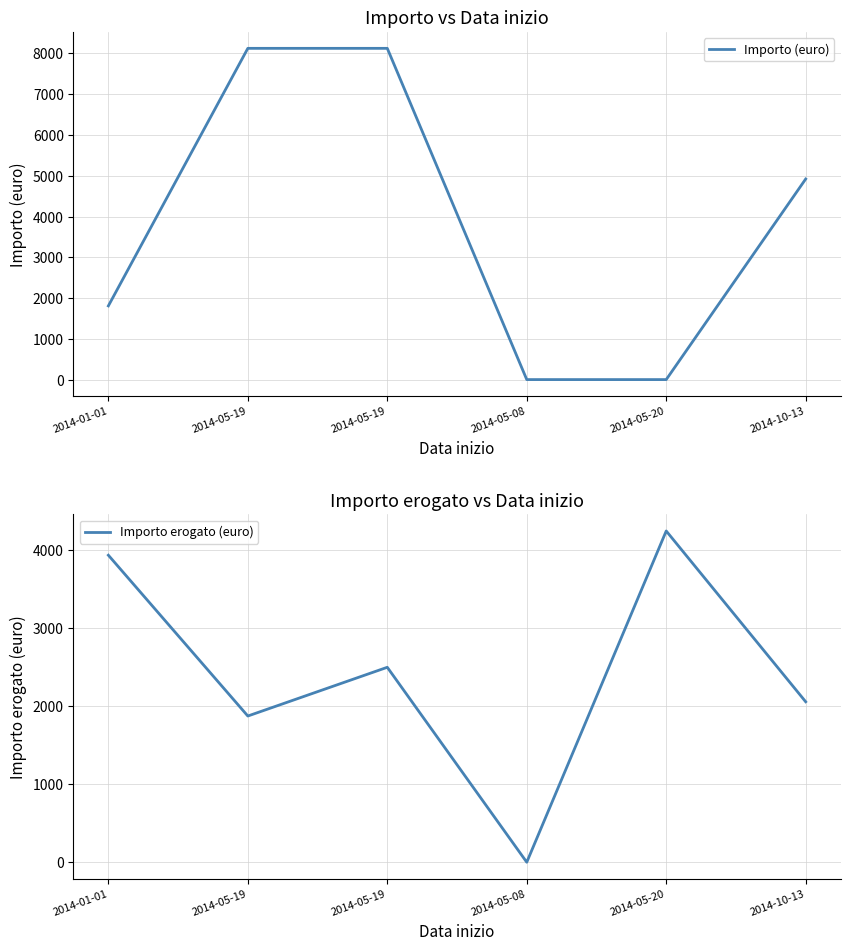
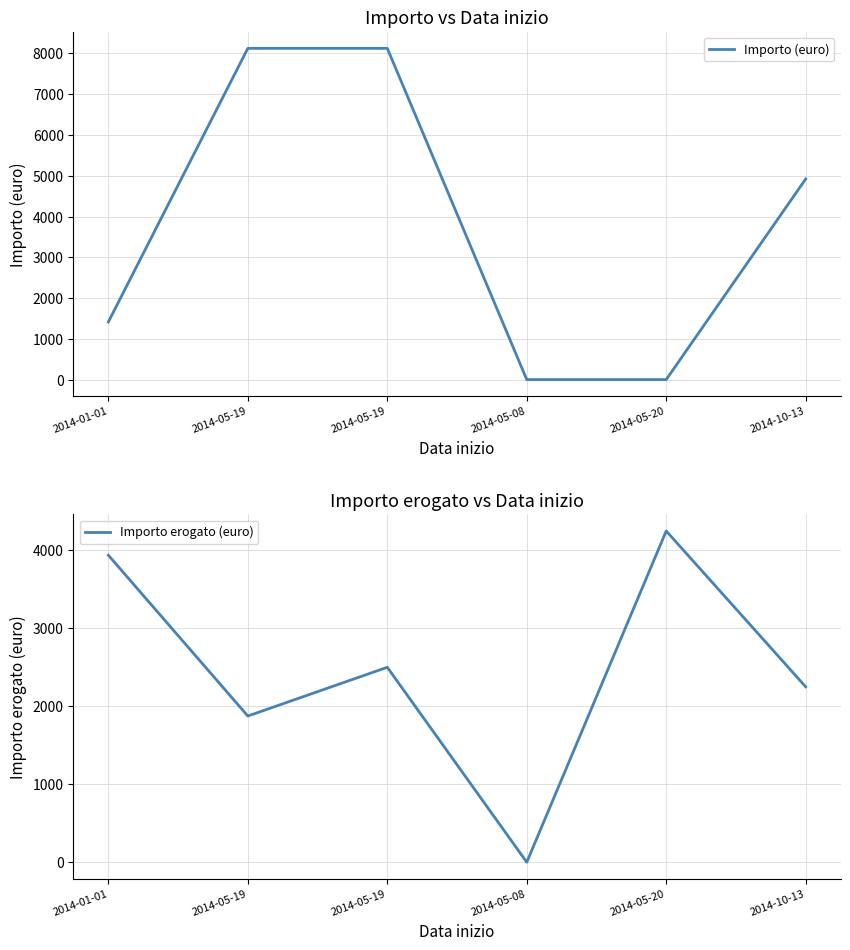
  {
    "Importo vs Data inizio": {
-     "2014-01-01": 1800,
+     "2014-01-01": 1400,
      "2014-05-08": 0,
      "2014-05-20": 0,
      "2014-10-13": 4900
    },
    "Importo erogato vs Data inizio": {
      "2014-01-01": 3900,
      "2014-05-08": 0,
      "2014-05-20": 4200,
-     "2014-10-13": 2100
+     "2014-10-13": 2300
    }
  }
